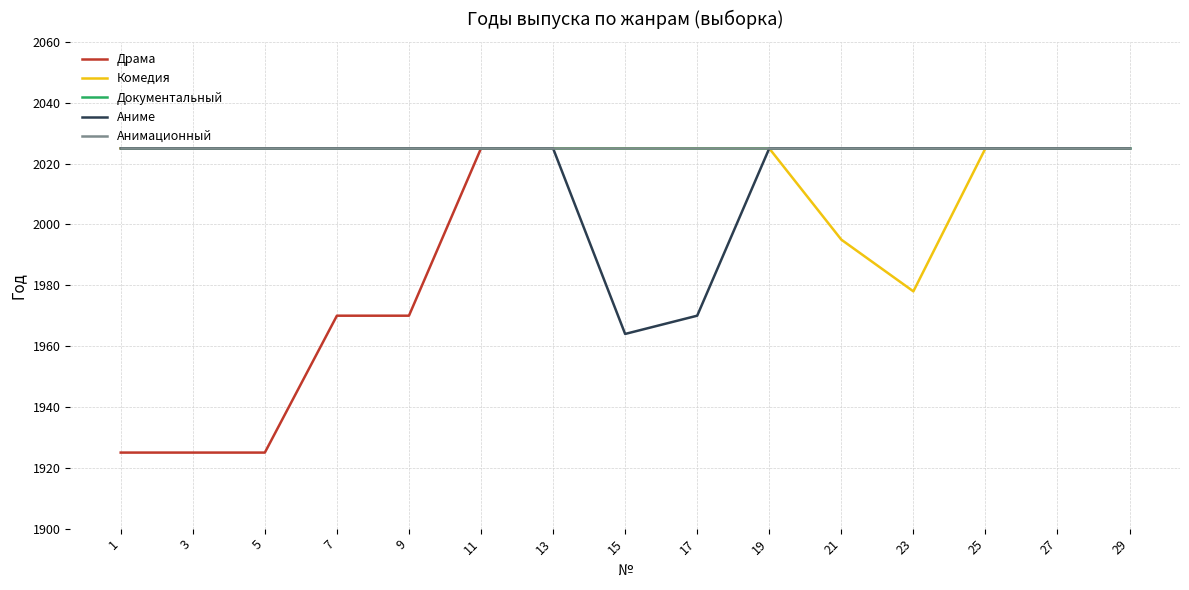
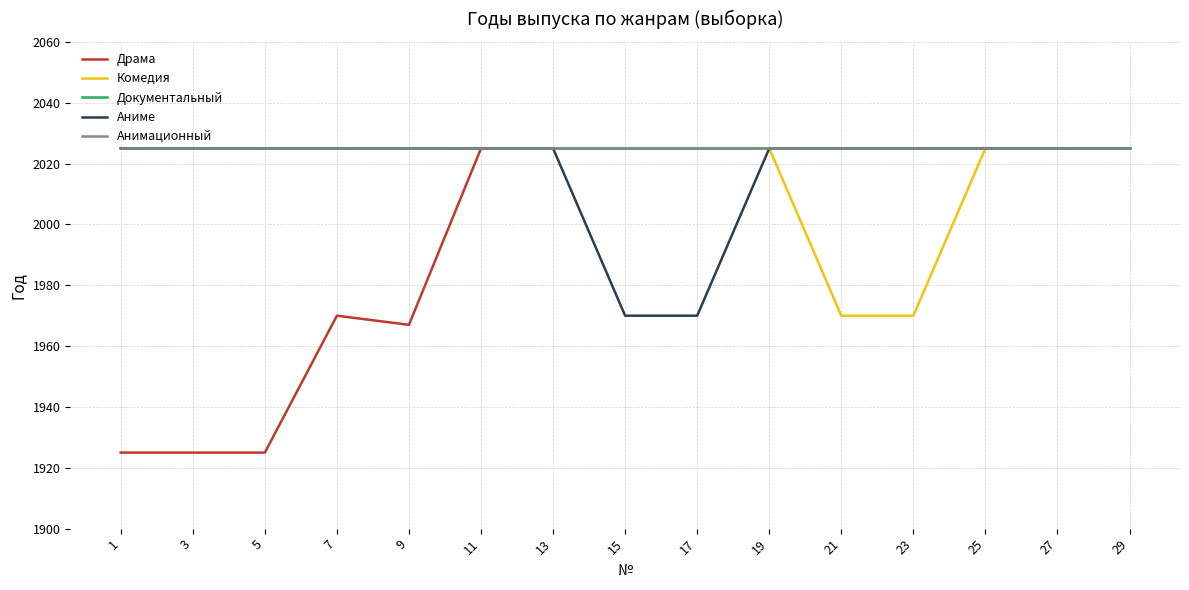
  {
    "Драма": {
      "1": 1925,
      "3": 1925,
      "5": 1925,
      "7": 1970,
-     "9": 1970
+     "9": 1967
    },
    "Комедия": {
-     "21": 1995,
-     "23": 1978
+     "21": 1970,
+     "23": 1970
    },
    "Аниме": {
-     "15": 1964,
+     "15": 1970,
      "17": 1970
    }
  }
